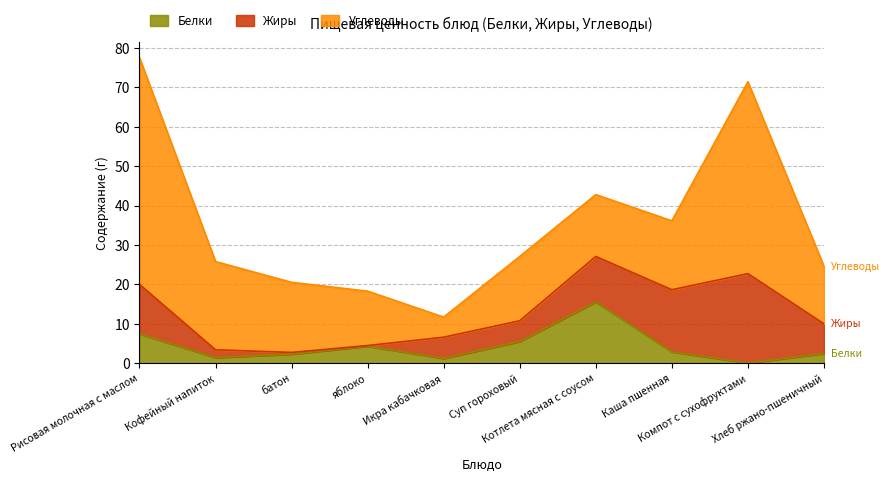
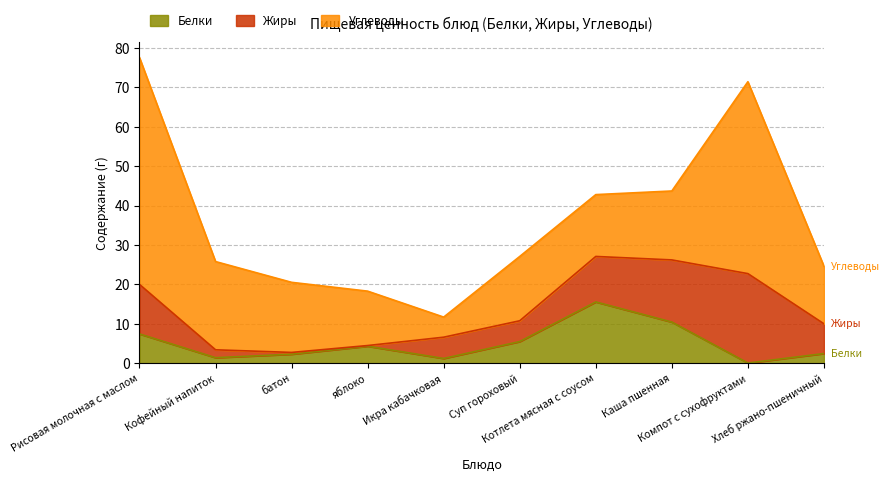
  {
    "Белки": {
      "Рисовая молочная с маслом": 7,
      "Кофейный напиток": 1,
      "Икра кабачковая": 1,
      "Суп гороховый": 5,
      "Котлета мясная с соусом": 16,
-     "Каша пшенная": 3,
+     "Каша пшенная": 10,
      "Компот с сухофруктами": 0,
      "Хлеб ржано-пшеничный": 2
    },
    "Жиры": {
      "Рисовая молочная с маслом": 13,
      "Кофейный напиток": 2,
      "Икра кабачковая": 5,
      "Суп гороховый": 5,
      "Котлета мясная с соусом": 12,
      "Каша пшенная": 16,
      "Компот с сухофруктами": 23,
      "Хлеб ржано-пшеничный": 8
    },
    "Углеводы": {
      "Рисовая молочная с маслом": 58,
      "Кофейный напиток": 22,
      "батон": 18,
      "яблоко": 14,
      "Икра кабачковая": 5,
      "Суп гороховый": 16,
      "Котлета мясная с соусом": 16,
      "Каша пшенная": 18,
      "Компот с сухофруктами": 49,
      "Хлеб ржано-пшеничный": 15
    }
  }
